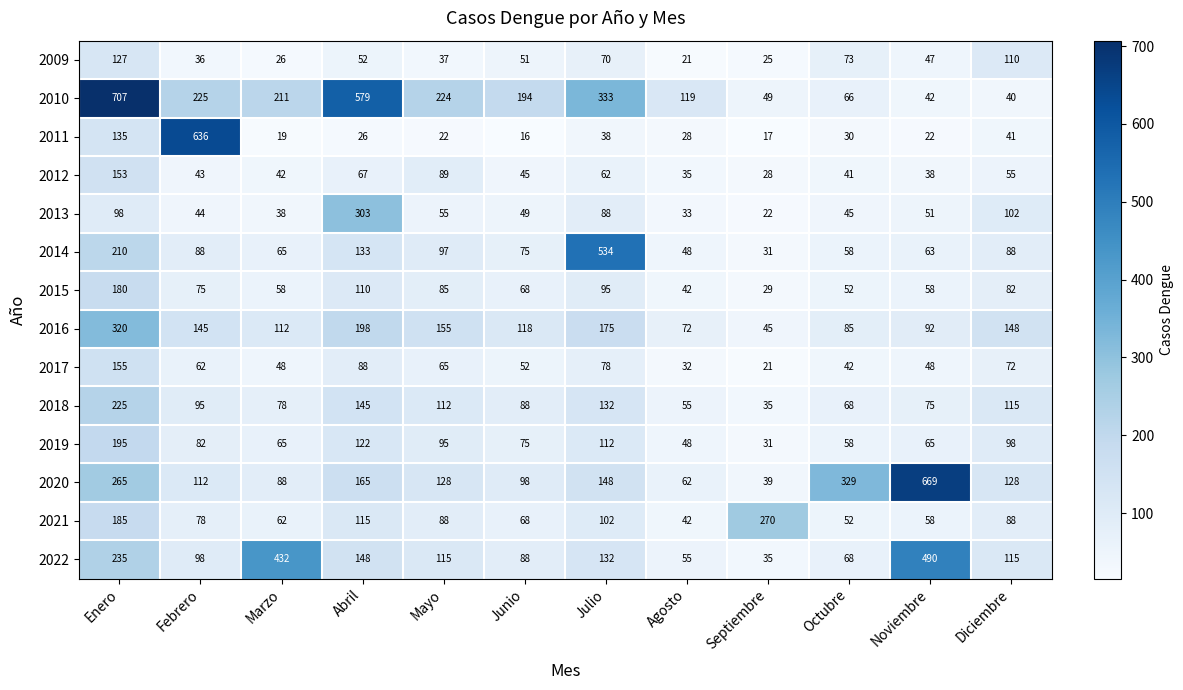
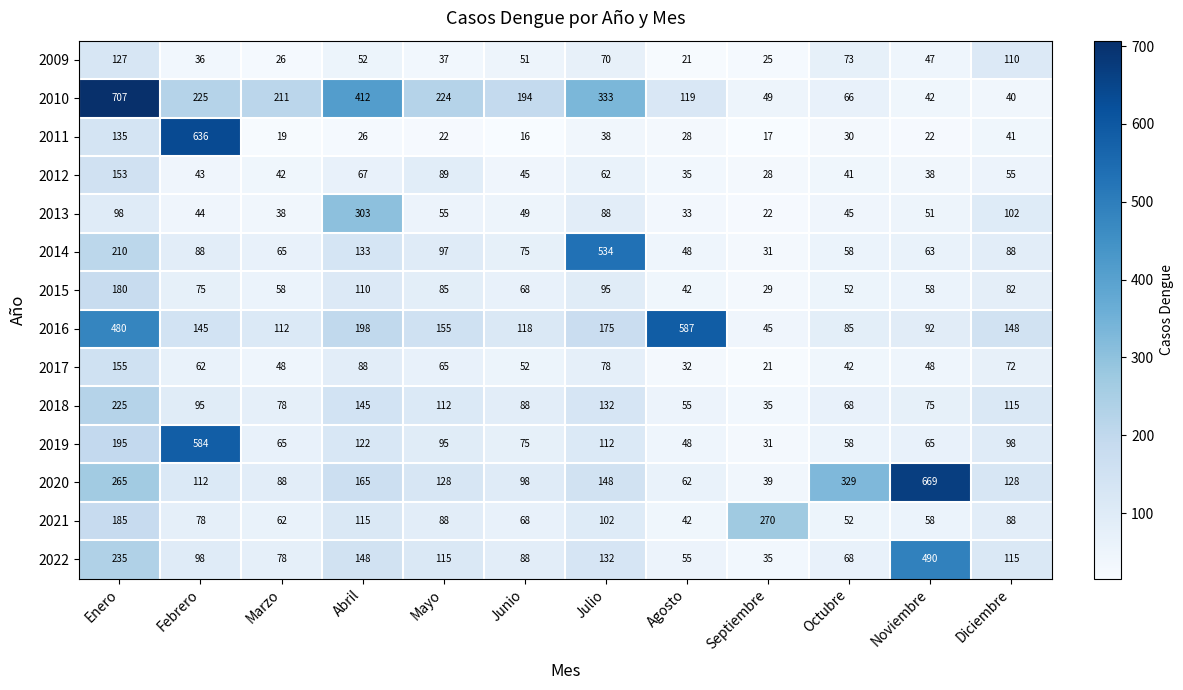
  {
    "2009": {
      "Enero": 127,
      "Febrero": 36,
      "Marzo": 26,
      "Abril": 52,
      "Mayo": 37,
      "Junio": 51,
      "Julio": 70,
      "Agosto": 21,
      "Septiembre": 25,
      "Octubre": 73,
      "Noviembre": 47,
      "Diciembre": 110
    },
    "2010": {
      "Enero": 707,
      "Febrero": 225,
      "Marzo": 211,
-     "Abril": 579,
+     "Abril": 412,
      "Mayo": 224,
      "Junio": 194,
      "Julio": 333,
      "Agosto": 119,
      "Septiembre": 49,
      "Octubre": 66,
      "Noviembre": 42,
      "Diciembre": 40
    },
    "2011": {
      "Enero": 135,
      "Febrero": 636,
      "Marzo": 19,
      "Abril": 26,
      "Mayo": 22,
      "Junio": 16,
      "Julio": 38,
      "Agosto": 28,
      "Septiembre": 17,
      "Octubre": 30,
      "Noviembre": 22,
      "Diciembre": 41
    },
    "2012": {
      "Enero": 153,
      "Febrero": 43,
      "Marzo": 42,
      "Abril": 67,
      "Mayo": 89,
      "Junio": 45,
      "Julio": 62,
      "Agosto": 35,
      "Septiembre": 28,
      "Octubre": 41,
      "Noviembre": 38,
      "Diciembre": 55
    },
    "2013": {
      "Enero": 98,
      "Febrero": 44,
      "Marzo": 38,
      "Abril": 303,
      "Mayo": 55,
      "Junio": 49,
      "Julio": 88,
      "Agosto": 33,
      "Septiembre": 22,
      "Octubre": 45,
      "Noviembre": 51,
      "Diciembre": 102
    },
    "2014": {
      "Enero": 210,
      "Febrero": 88,
      "Marzo": 65,
      "Abril": 133,
      "Mayo": 97,
      "Junio": 75,
      "Julio": 534,
      "Agosto": 48,
      "Septiembre": 31,
      "Octubre": 58,
      "Noviembre": 63,
      "Diciembre": 88
    },
    "2015": {
      "Enero": 180,
      "Febrero": 75,
      "Marzo": 58,
      "Abril": 110,
      "Mayo": 85,
      "Junio": 68,
      "Julio": 95,
      "Agosto": 42,
      "Septiembre": 29,
      "Octubre": 52,
      "Noviembre": 58,
      "Diciembre": 82
    },
    "2016": {
-     "Enero": 320,
+     "Enero": 480,
      "Febrero": 145,
      "Marzo": 112,
      "Abril": 198,
      "Mayo": 155,
      "Junio": 118,
      "Julio": 175,
-     "Agosto": 72,
+     "Agosto": 587,
      "Septiembre": 45,
      "Octubre": 85,
      "Noviembre": 92,
      "Diciembre": 148
    },
    "2017": {
      "Enero": 155,
      "Febrero": 62,
      "Marzo": 48,
      "Abril": 88,
      "Mayo": 65,
      "Junio": 52,
      "Julio": 78,
      "Agosto": 32,
      "Septiembre": 21,
      "Octubre": 42,
      "Noviembre": 48,
      "Diciembre": 72
    },
    "2018": {
      "Enero": 225,
      "Febrero": 95,
      "Marzo": 78,
      "Abril": 145,
      "Mayo": 112,
      "Junio": 88,
      "Julio": 132,
      "Agosto": 55,
      "Septiembre": 35,
      "Octubre": 68,
      "Noviembre": 75,
      "Diciembre": 115
    },
    "2019": {
      "Enero": 195,
-     "Febrero": 82,
+     "Febrero": 584,
      "Marzo": 65,
      "Abril": 122,
      "Mayo": 95,
      "Junio": 75,
      "Julio": 112,
      "Agosto": 48,
      "Septiembre": 31,
      "Octubre": 58,
      "Noviembre": 65,
      "Diciembre": 98
    },
    "2020": {
      "Enero": 265,
      "Febrero": 112,
      "Marzo": 88,
      "Abril": 165,
      "Mayo": 128,
      "Junio": 98,
      "Julio": 148,
      "Agosto": 62,
      "Septiembre": 39,
      "Octubre": 329,
      "Noviembre": 669,
      "Diciembre": 128
    },
    "2021": {
      "Enero": 185,
      "Febrero": 78,
      "Marzo": 62,
      "Abril": 115,
      "Mayo": 88,
      "Junio": 68,
      "Julio": 102,
      "Agosto": 42,
      "Septiembre": 270,
      "Octubre": 52,
      "Noviembre": 58,
      "Diciembre": 88
    },
    "2022": {
      "Enero": 235,
      "Febrero": 98,
-     "Marzo": 432,
+     "Marzo": 78,
      "Abril": 148,
      "Mayo": 115,
      "Junio": 88,
      "Julio": 132,
      "Agosto": 55,
      "Septiembre": 35,
      "Octubre": 68,
      "Noviembre": 490,
      "Diciembre": 115
    }
  }
